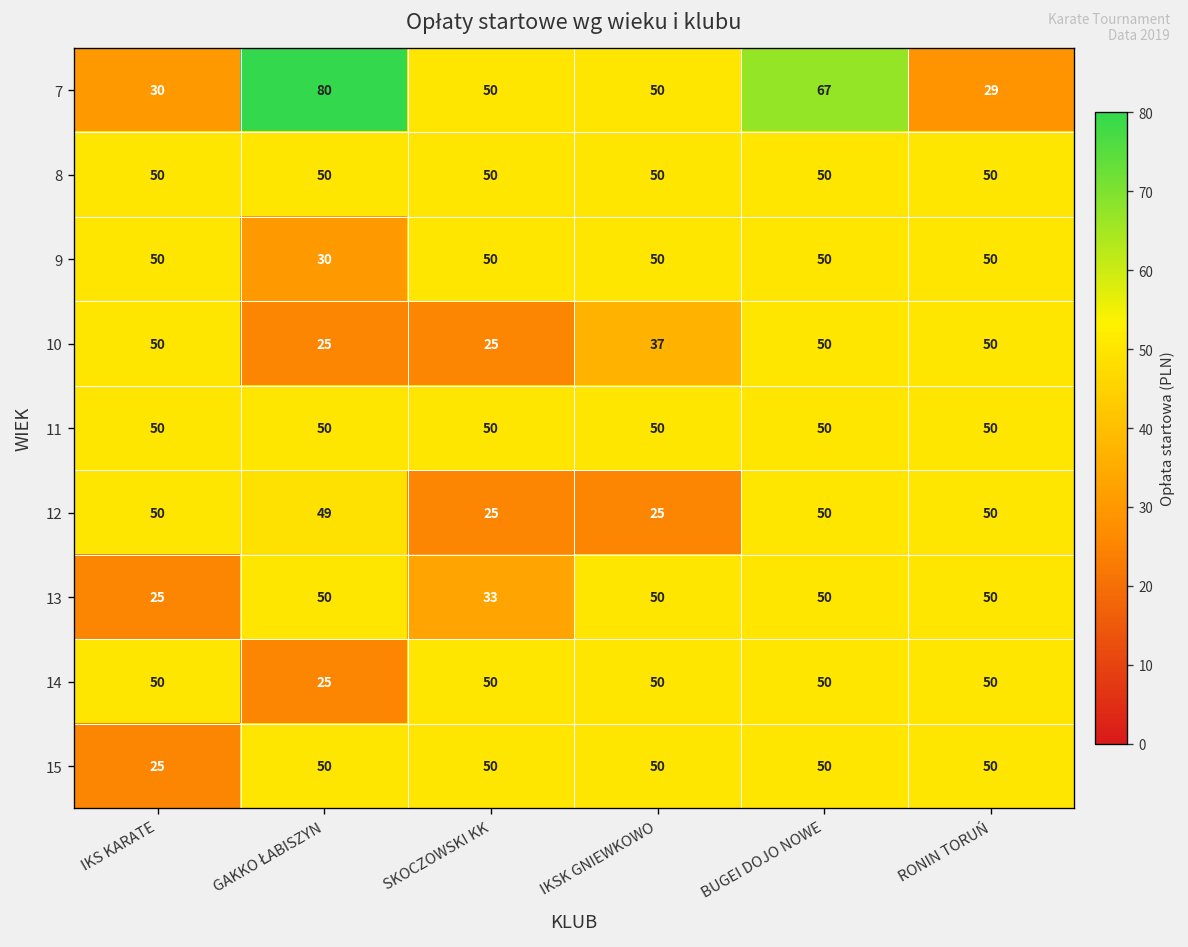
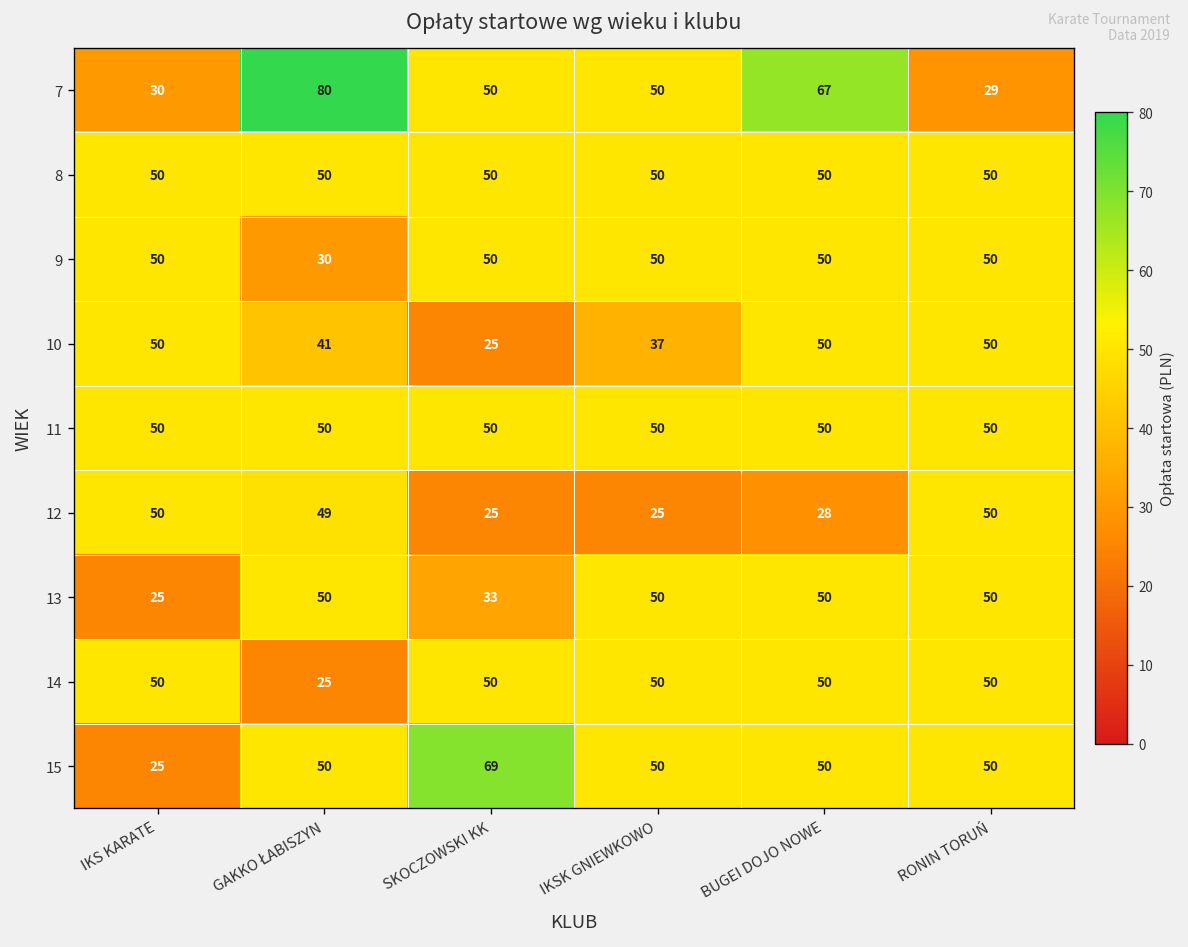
  {
    "7": {
      "IKS KARATE": 30,
      "GAKKO ŁABISZYN": 80,
      "SKOCZOWSKI KK": 50,
      "IKSK GNIEWKOWO": 50,
      "BUGEI DOJO NOWE": 67,
      "RONIN TORUŃ": 29
    },
    "8": {
      "IKS KARATE": 50,
      "GAKKO ŁABISZYN": 50,
      "SKOCZOWSKI KK": 50,
      "IKSK GNIEWKOWO": 50,
      "BUGEI DOJO NOWE": 50,
      "RONIN TORUŃ": 50
    },
    "9": {
      "IKS KARATE": 50,
      "GAKKO ŁABISZYN": 30,
      "SKOCZOWSKI KK": 50,
      "IKSK GNIEWKOWO": 50,
      "BUGEI DOJO NOWE": 50,
      "RONIN TORUŃ": 50
    },
    "10": {
      "IKS KARATE": 50,
-     "GAKKO ŁABISZYN": 25,
+     "GAKKO ŁABISZYN": 41,
      "SKOCZOWSKI KK": 25,
      "IKSK GNIEWKOWO": 37,
      "BUGEI DOJO NOWE": 50,
      "RONIN TORUŃ": 50
    },
    "11": {
      "IKS KARATE": 50,
      "GAKKO ŁABISZYN": 50,
      "SKOCZOWSKI KK": 50,
      "IKSK GNIEWKOWO": 50,
      "BUGEI DOJO NOWE": 50,
      "RONIN TORUŃ": 50
    },
    "12": {
      "IKS KARATE": 50,
      "GAKKO ŁABISZYN": 49,
      "SKOCZOWSKI KK": 25,
      "IKSK GNIEWKOWO": 25,
-     "BUGEI DOJO NOWE": 50,
+     "BUGEI DOJO NOWE": 28,
      "RONIN TORUŃ": 50
    },
    "13": {
      "IKS KARATE": 25,
      "GAKKO ŁABISZYN": 50,
      "SKOCZOWSKI KK": 33,
      "IKSK GNIEWKOWO": 50,
      "BUGEI DOJO NOWE": 50,
      "RONIN TORUŃ": 50
    },
    "14": {
      "IKS KARATE": 50,
      "GAKKO ŁABISZYN": 25,
      "SKOCZOWSKI KK": 50,
      "IKSK GNIEWKOWO": 50,
      "BUGEI DOJO NOWE": 50,
      "RONIN TORUŃ": 50
    },
    "15": {
      "IKS KARATE": 25,
      "GAKKO ŁABISZYN": 50,
-     "SKOCZOWSKI KK": 50,
+     "SKOCZOWSKI KK": 69,
      "IKSK GNIEWKOWO": 50,
      "BUGEI DOJO NOWE": 50,
      "RONIN TORUŃ": 50
    }
  }
